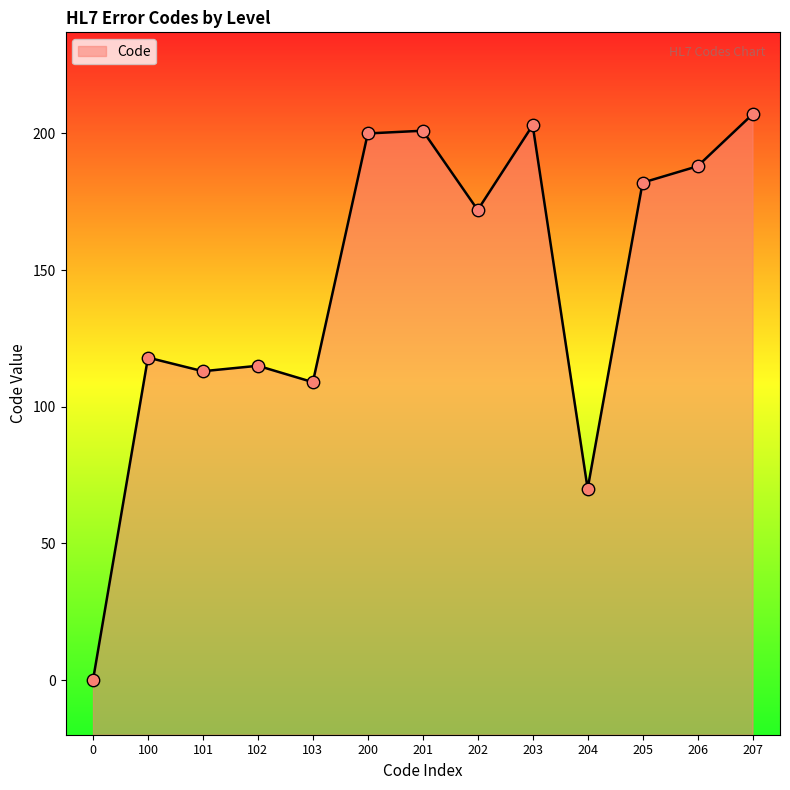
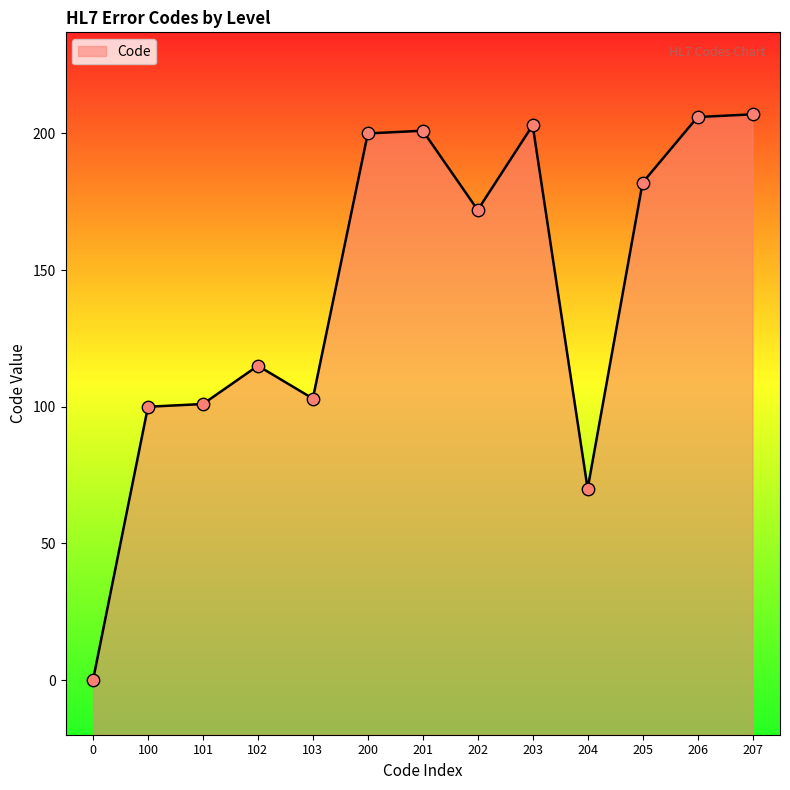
  {
    "0": 0,
-   "100": 118,
-   "101": 113,
+   "100": 100,
+   "101": 101,
    "102": 115,
-   "103": 109,
+   "103": 103,
    "200": 200,
    "201": 201,
    "202": 172,
    "203": 203,
    "204": 70,
    "205": 182,
-   "206": 188,
+   "206": 206,
    "207": 207
  }
